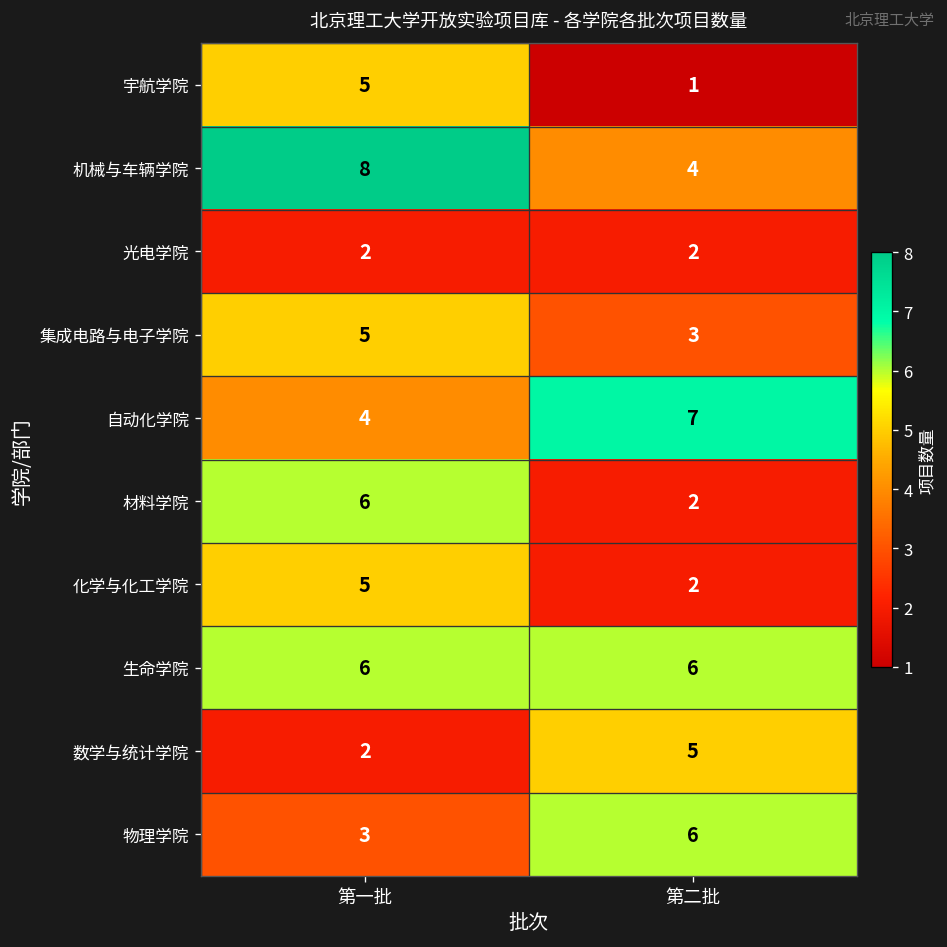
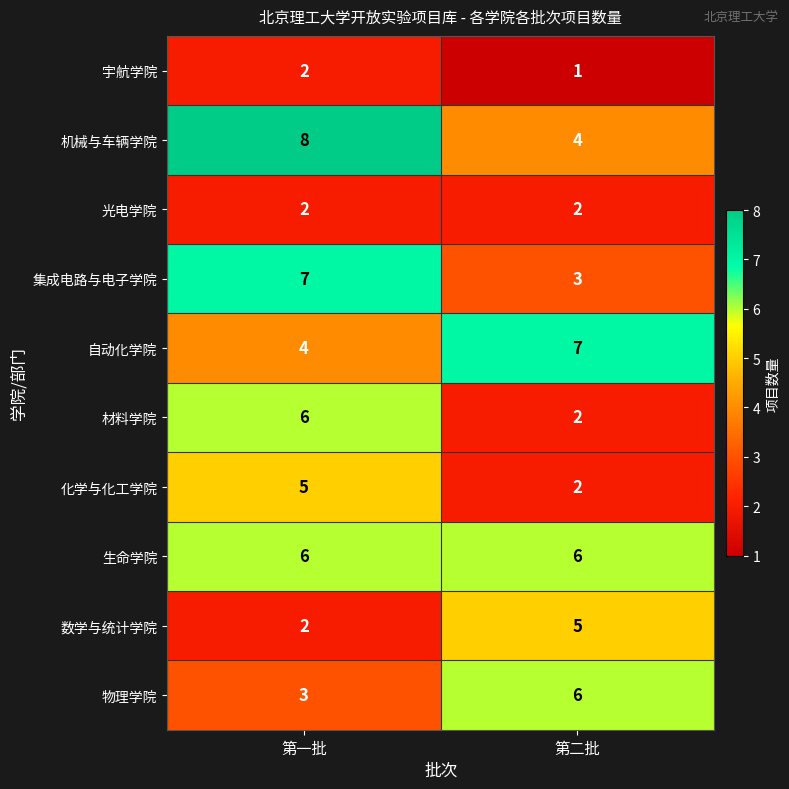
  {
    "宇航学院": {
-     "第一批": 5,
+     "第一批": 2,
      "第二批": 1
    },
    "机械与车辆学院": {
      "第一批": 8,
      "第二批": 4
    },
    "光电学院": {
      "第一批": 2,
      "第二批": 2
    },
    "集成电路与电子学院": {
-     "第一批": 5,
+     "第一批": 7,
      "第二批": 3
    },
    "自动化学院": {
      "第一批": 4,
      "第二批": 7
    },
    "材料学院": {
      "第一批": 6,
      "第二批": 2
    },
    "化学与化工学院": {
      "第一批": 5,
      "第二批": 2
    },
    "生命学院": {
      "第一批": 6,
      "第二批": 6
    },
    "数学与统计学院": {
      "第一批": 2,
      "第二批": 5
    },
    "物理学院": {
      "第一批": 3,
      "第二批": 6
    }
  }
